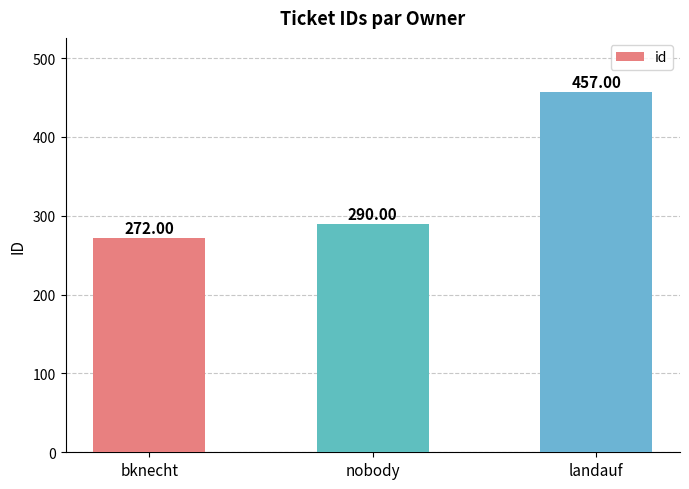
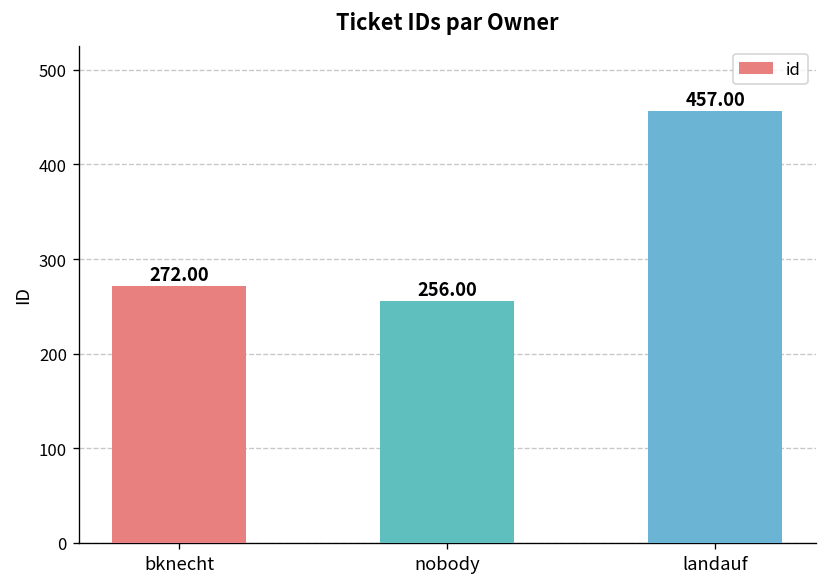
  {
    "bknecht": 272.00,
-   "nobody": 290.00,
+   "nobody": 256.00,
    "landauf": 457.00
  }
